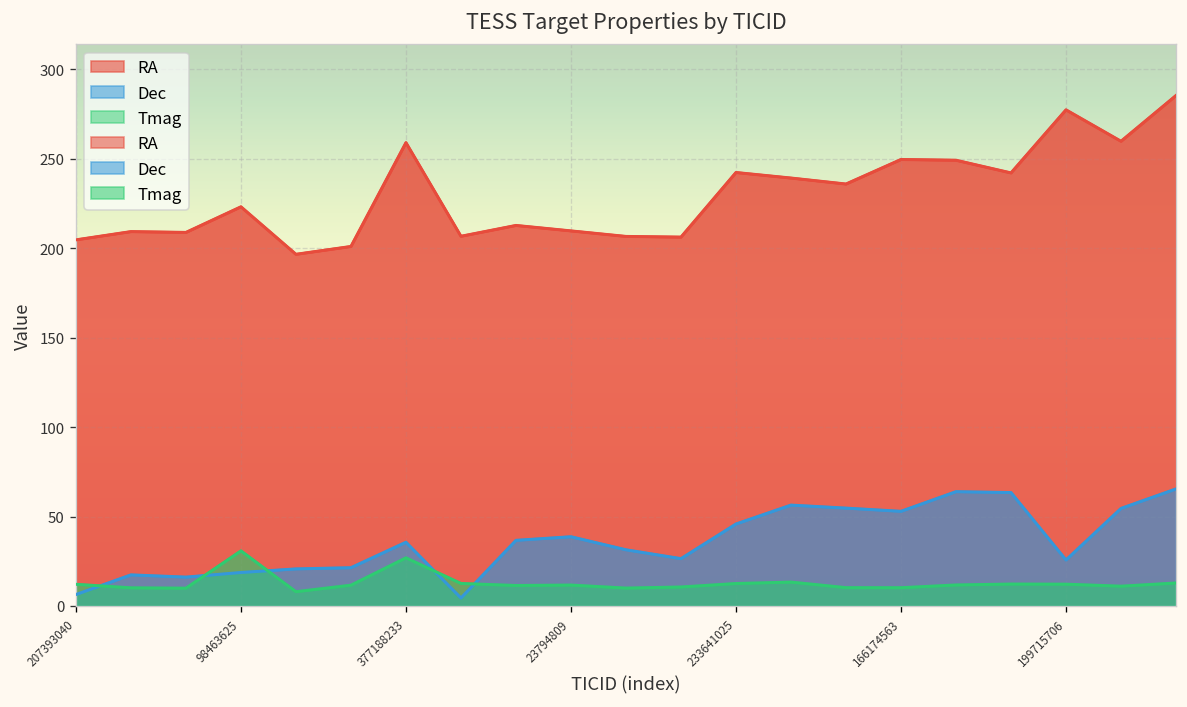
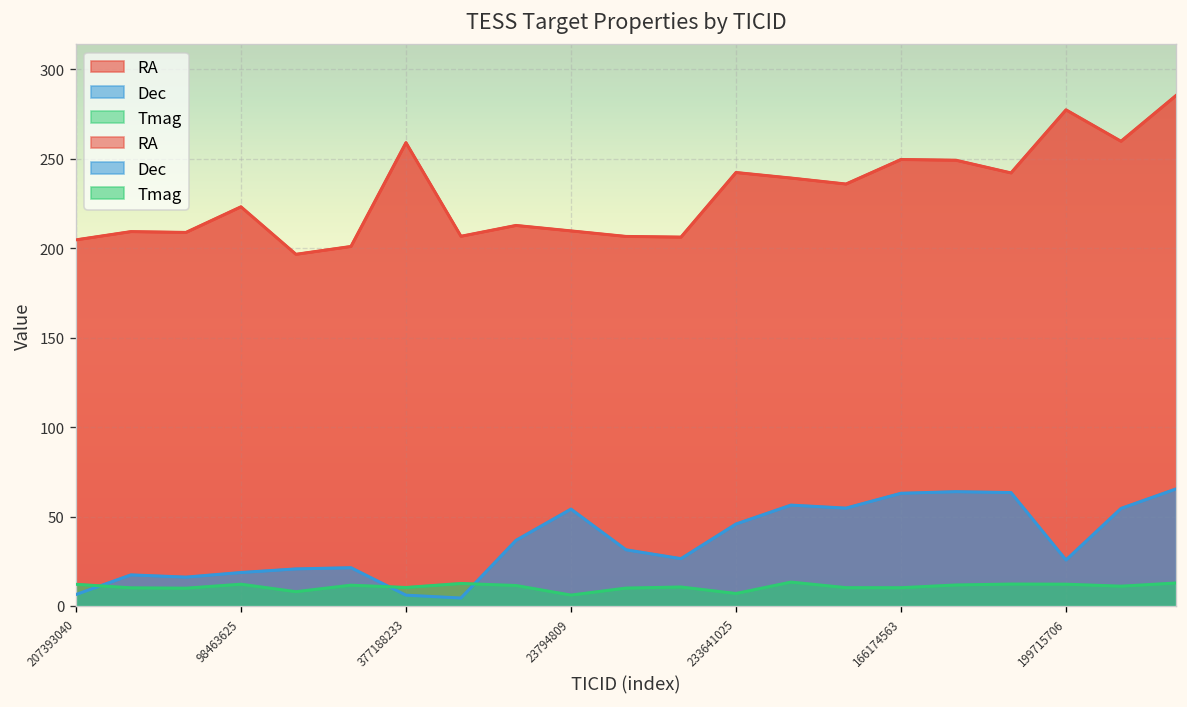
  {
    "RA": {
      "207393040": 205,
      "98463625": 223,
      "377188233": 259,
      "23794809": 210,
      "233641025": 242,
      "166174563": 250,
      "199715706": 277
    },
    "Dec": {
      "207393040": 6,
      "98463625": 19,
-     "377188233": 36,
-     "23794809": 39,
+     "377188233": 6,
+     "23794809": 54,
      "233641025": 46,
-     "166174563": 53,
+     "166174563": 63,
      "199715706": 26
    },
    "Tmag": {
      "207393040": 12,
-     "98463625": 31,
-     "377188233": 27,
-     "23794809": 12,
-     "233641025": 13,
+     "98463625": 12,
+     "377188233": 10,
+     "23794809": 6,
+     "233641025": 7,
      "166174563": 10,
      "199715706": 12
    }
  }
